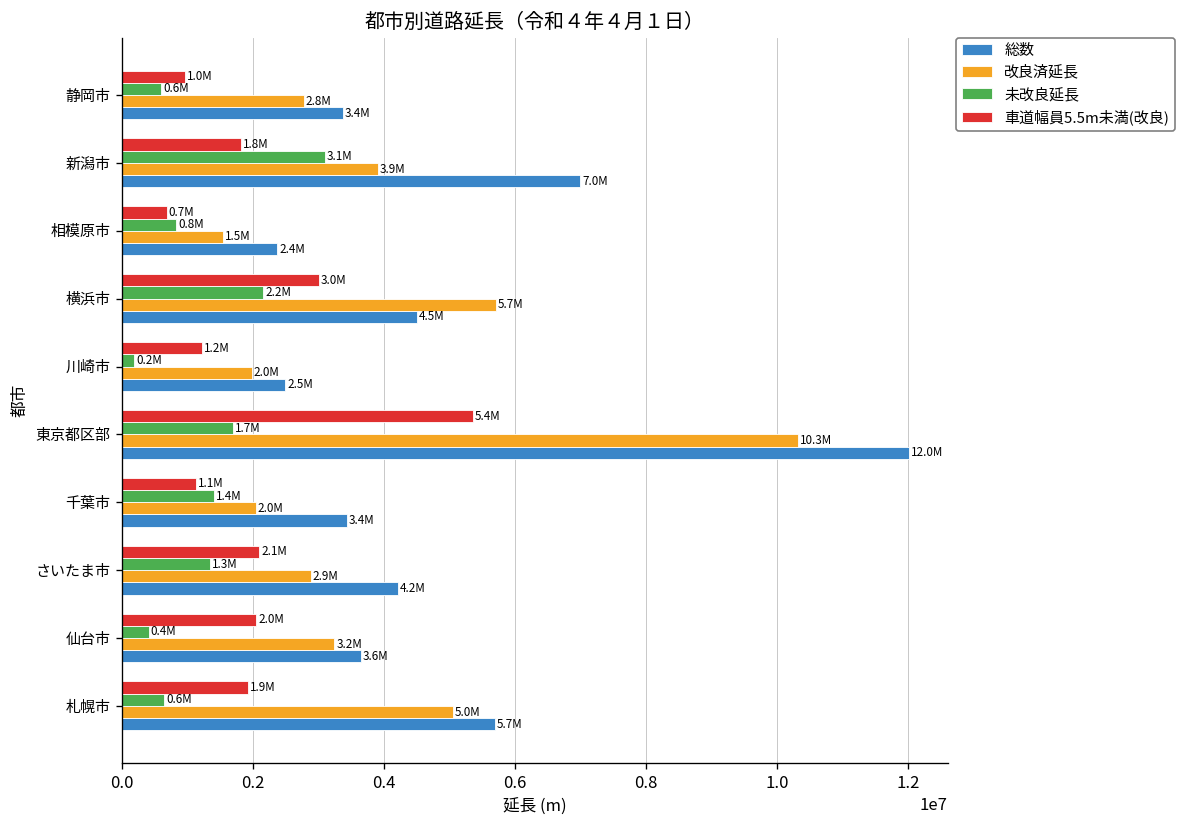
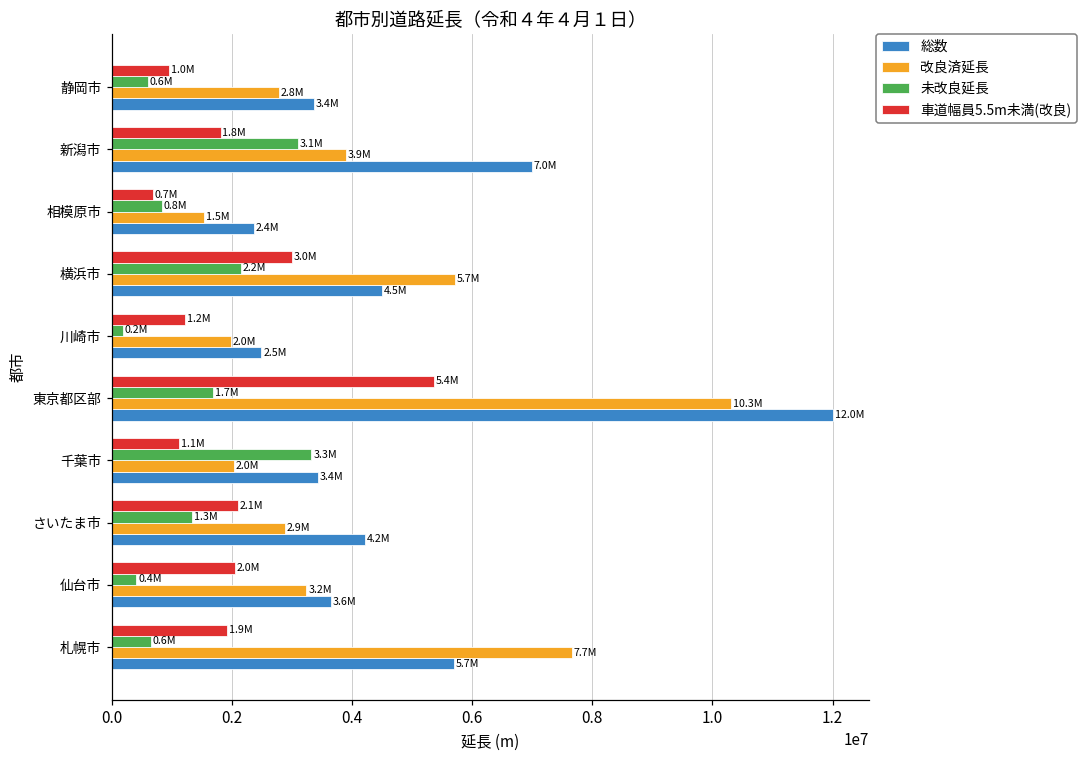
  {
    "総数": {
      "静岡市": "3.4M",
      "新潟市": "7.0M",
      "相模原市": "2.4M",
      "横浜市": "4.5M",
      "川崎市": "2.5M",
      "東京都区部": "12.0M",
      "千葉市": "3.4M",
      "さいたま市": "4.2M",
      "仙台市": "3.6M",
      "札幌市": "5.7M"
    },
    "改良済延長": {
      "静岡市": "2.8M",
      "新潟市": "3.9M",
      "相模原市": "1.5M",
      "横浜市": "5.7M",
      "川崎市": "2.0M",
      "東京都区部": "10.3M",
      "千葉市": "2.0M",
      "さいたま市": "2.9M",
      "仙台市": "3.2M",
-     "札幌市": "5.0M"
+     "札幌市": "7.7M"
    },
    "未改良延長": {
      "静岡市": "0.6M",
      "新潟市": "3.1M",
      "相模原市": "0.8M",
      "横浜市": "2.2M",
      "川崎市": "0.2M",
      "東京都区部": "1.7M",
-     "千葉市": "1.4M",
+     "千葉市": "3.3M",
      "さいたま市": "1.3M",
      "仙台市": "0.4M",
      "札幌市": "0.6M"
    },
    "車道幅員5.5m未満(改良)": {
      "静岡市": "1.0M",
      "新潟市": "1.8M",
      "相模原市": "0.7M",
      "横浜市": "3.0M",
      "川崎市": "1.2M",
      "東京都区部": "5.4M",
      "千葉市": "1.1M",
      "さいたま市": "2.1M",
      "仙台市": "2.0M",
      "札幌市": "1.9M"
    }
  }
